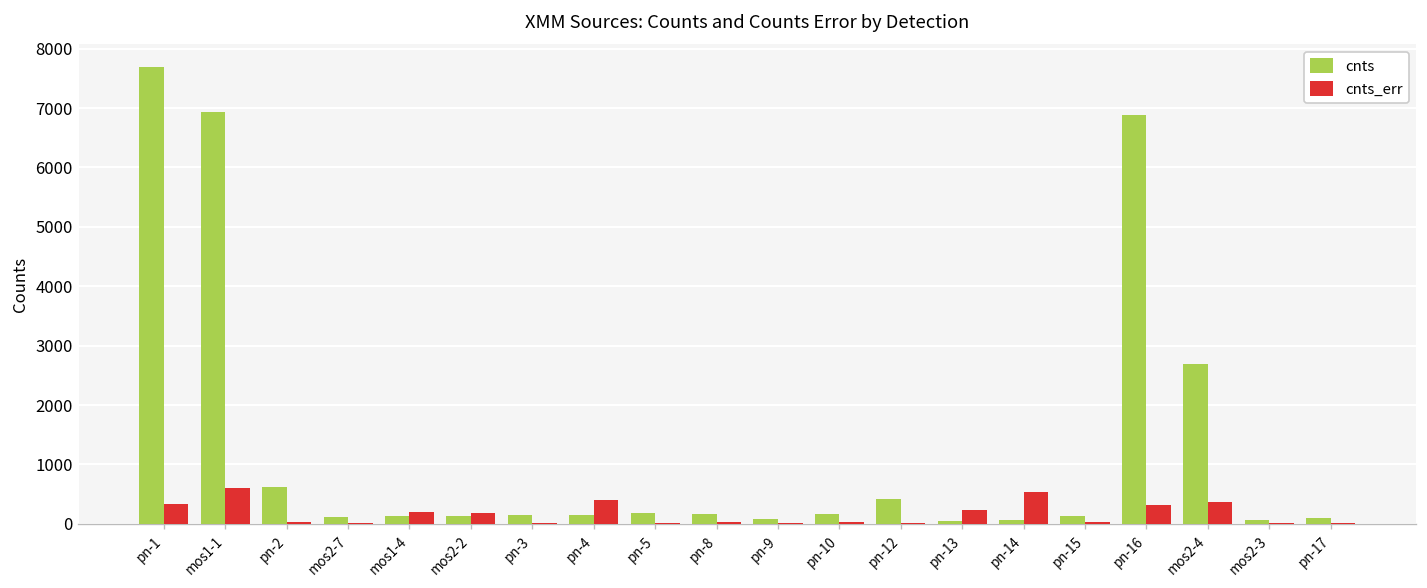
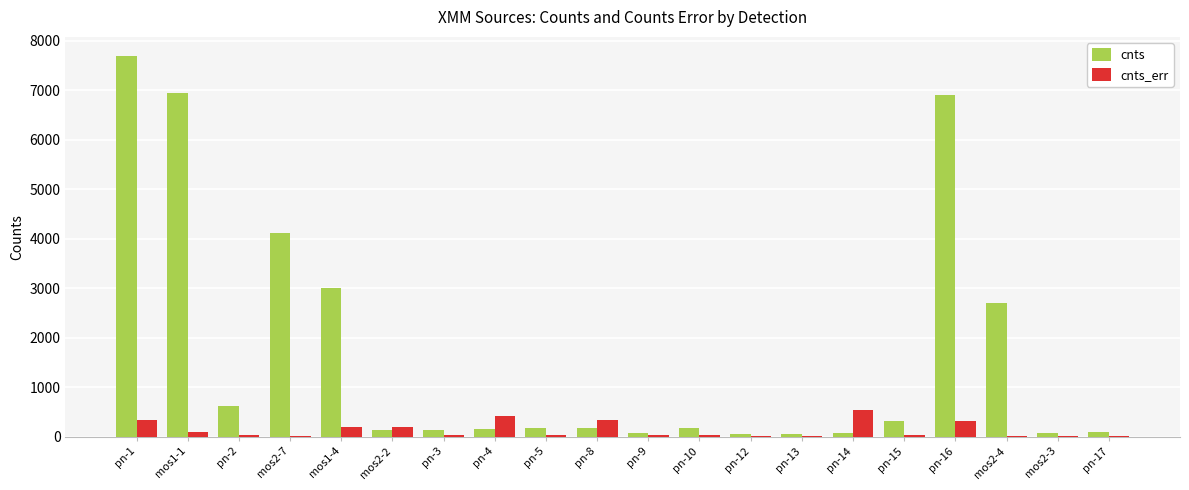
  {
    "cnts": {
      "pn-1": 7700,
      "mos1-1": 6900,
      "pn-2": 600,
-     "mos2-7": 100,
-     "mos1-4": 100,
+     "mos2-7": 4100,
+     "mos1-4": 3000,
      "mos2-2": 100,
      "pn-3": 100,
      "pn-4": 200,
      "pn-5": 200,
      "pn-8": 200,
      "pn-9": 100,
      "pn-10": 200,
-     "pn-12": 400,
+     "pn-12": 100,
      "pn-13": 100,
      "pn-14": 100,
-     "pn-15": 100,
+     "pn-15": 300,
      "pn-16": 6900,
      "mos2-4": 2700,
      "mos2-3": 100,
      "pn-17": 100
    },
    "cnts_err": {
      "pn-1": 300,
-     "mos1-1": 600,
+     "mos1-1": 100,
      "mos1-4": 200,
      "mos2-2": 200,
      "pn-4": 400,
-     "pn-8": 0,
-     "pn-13": 200,
+     "pn-8": 300,
+     "pn-13": 0,
      "pn-14": 500,
      "pn-16": 300,
-     "mos2-4": 400
+     "mos2-4": 0
    }
  }
